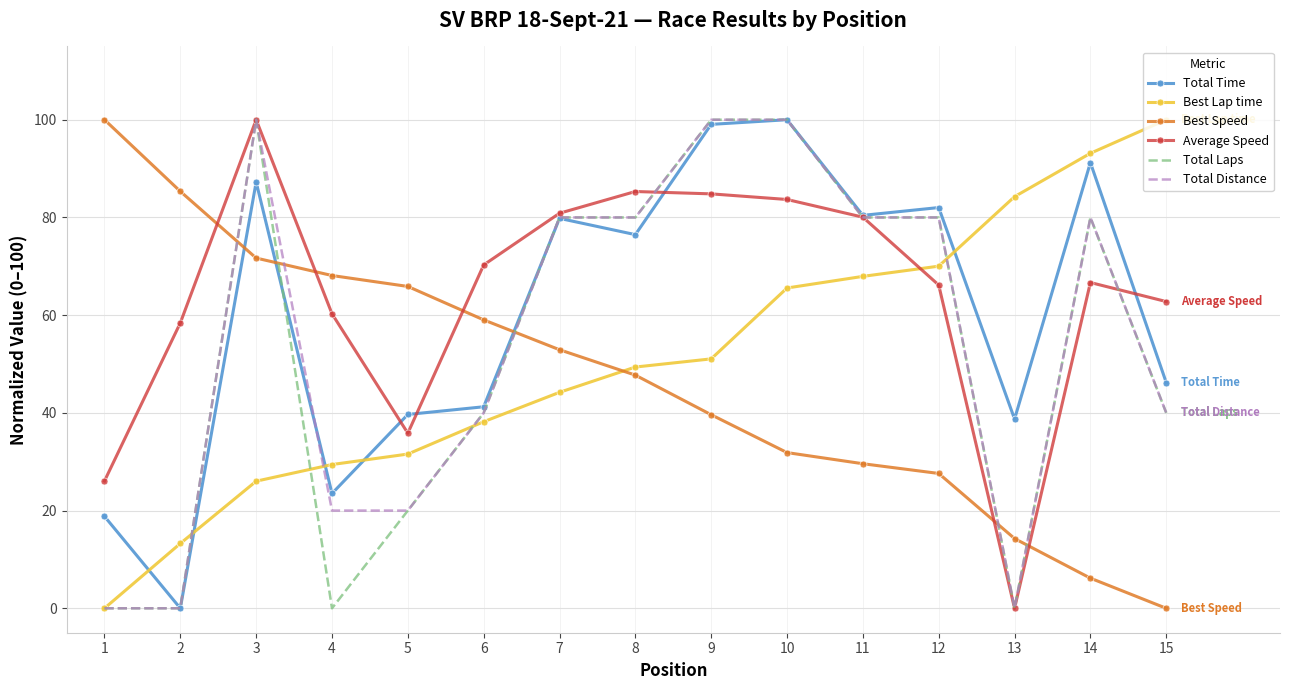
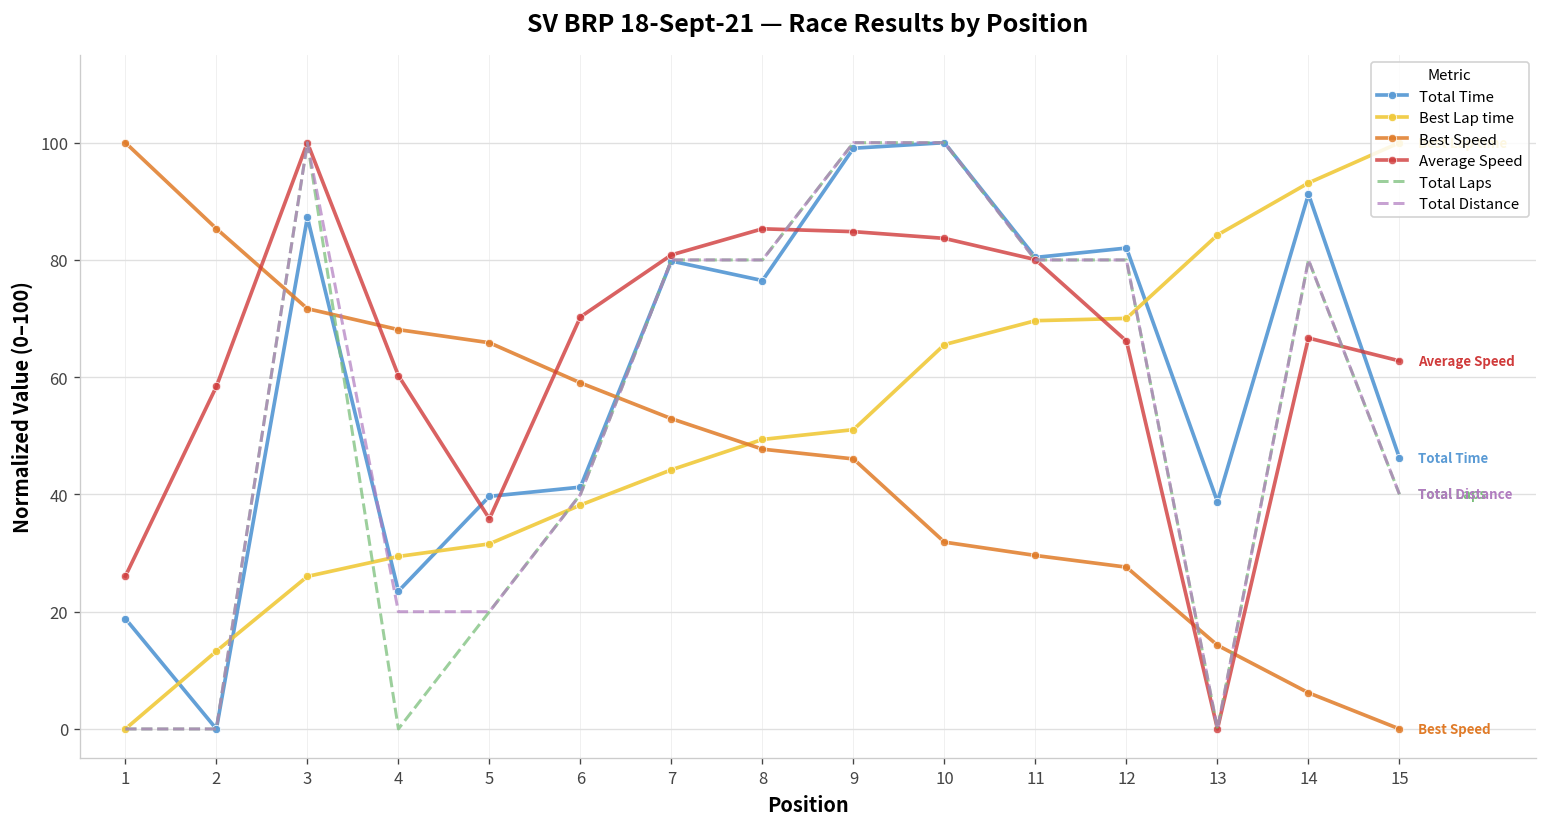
  {
    "Total Time": {
      "1": 19,
      "3": 87,
      "4": 23,
      "5": 40,
      "6": 41,
      "8": 76,
      "9": 99,
      "12": 82,
      "13": 39,
      "14": 91,
      "15": 46
    },
    "Best Lap time": {
      "2": 13,
      "3": 26,
      "4": 29,
      "5": 32,
      "6": 38,
      "7": 44,
      "8": 49,
      "9": 51,
      "10": 66,
-     "11": 68,
+     "11": 70,
      "12": 70,
      "13": 84,
      "14": 93
    },
    "Best Speed": {
      "1": 100,
      "2": 85,
      "3": 72,
      "4": 68,
      "5": 66,
      "6": 59,
      "7": 53,
      "8": 48,
-     "9": 40,
+     "9": 46,
      "10": 32,
      "11": 30,
      "12": 28,
      "13": 14,
      "14": 6,
      "15": 0
    },
    "Average Speed": {
      "1": 26,
      "2": 58,
      "4": 60,
      "5": 36,
      "6": 70,
      "7": 81,
      "8": 85,
      "9": 85,
      "10": 84,
      "12": 66,
      "14": 67,
      "15": 63
    },
    "Total Laps": {
      "4": 0
    },
    "Total Distance": {
      "4": 20
    }
  }
